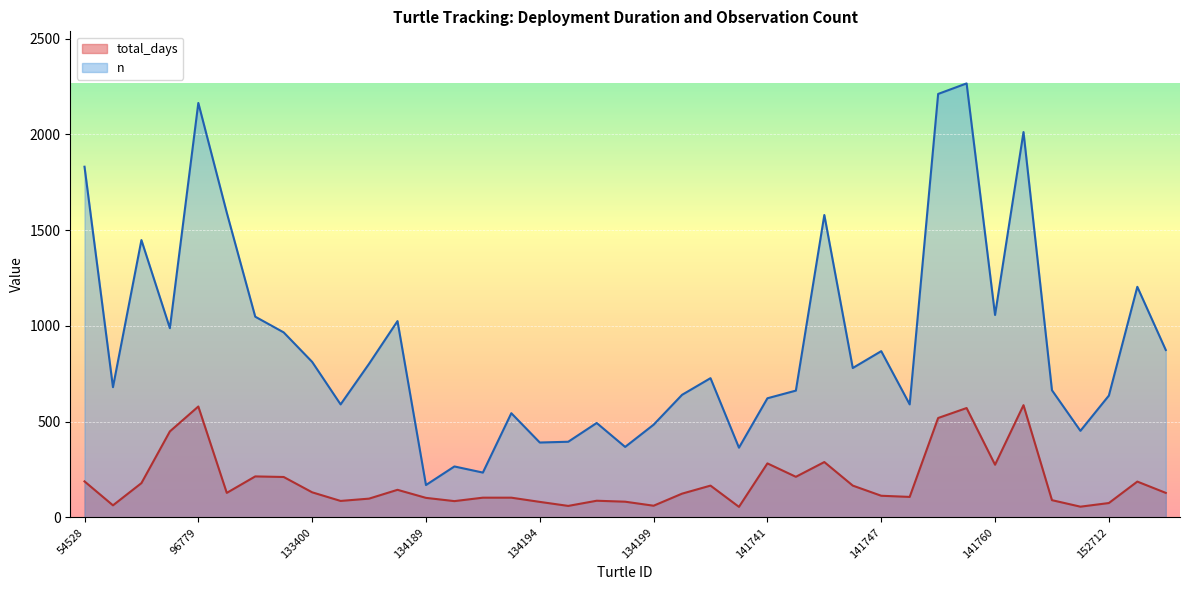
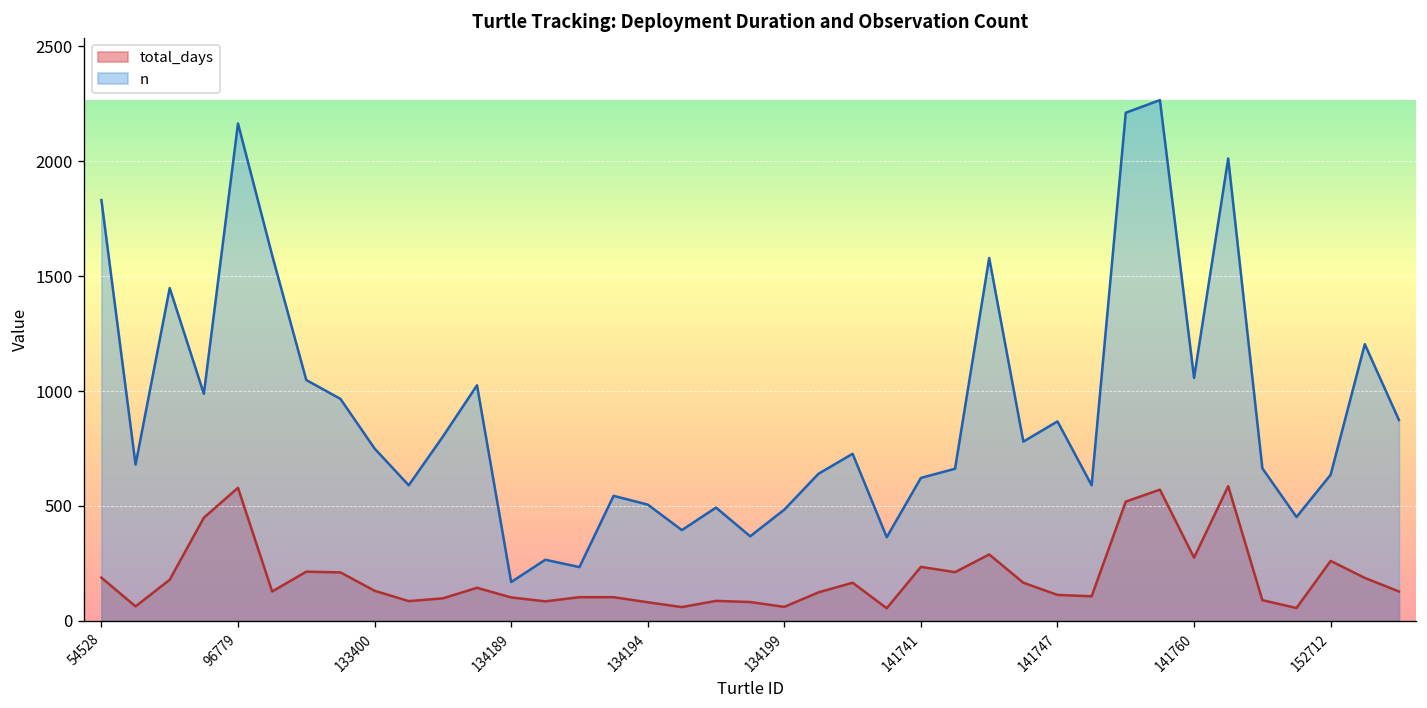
  {
    "total_days": {
      "54528": 190,
      "96779": 580,
      "133400": 130,
      "134189": 100,
      "134194": 80,
      "134199": 60,
-     "141741": 280,
+     "141741": 240,
      "141747": 110,
      "141760": 280,
-     "152712": 80
+     "152712": 260
    },
    "n": {
      "54528": 1830,
      "96779": 2160,
-     "133400": 810,
+     "133400": 750,
      "134189": 170,
-     "134194": 390,
+     "134194": 510,
      "134199": 480,
      "141741": 620,
      "141747": 870,
      "141760": 1060,
      "152712": 640
    }
  }
